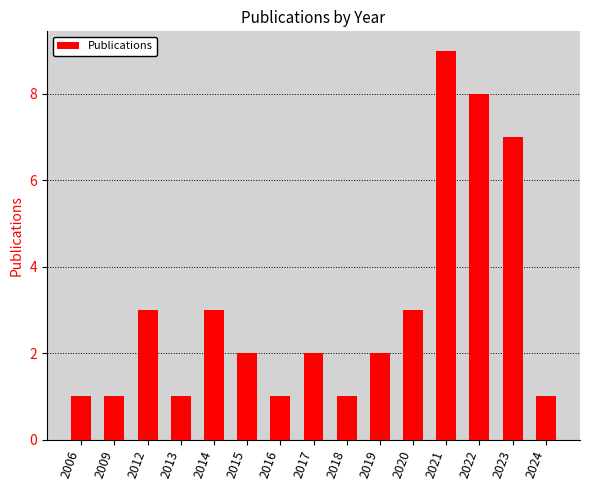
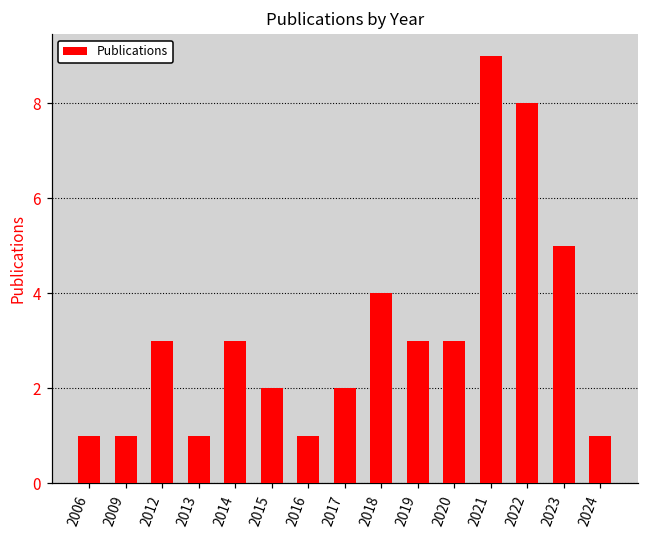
  {
    "2006": 1,
    "2009": 1,
    "2012": 3,
    "2013": 1,
    "2014": 3,
    "2015": 2,
    "2016": 1,
    "2017": 2,
-   "2018": 1,
-   "2019": 2,
+   "2018": 4,
+   "2019": 3,
    "2020": 3,
    "2021": 9,
    "2022": 8,
-   "2023": 7,
+   "2023": 5,
    "2024": 1
  }
